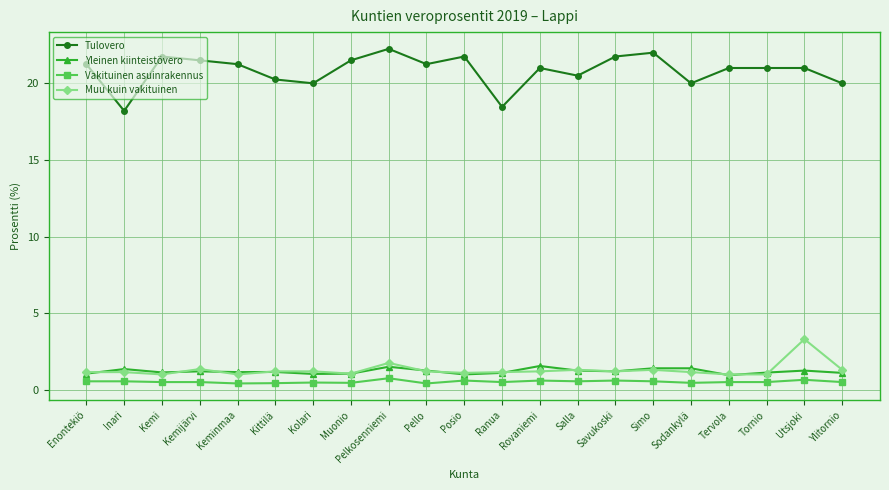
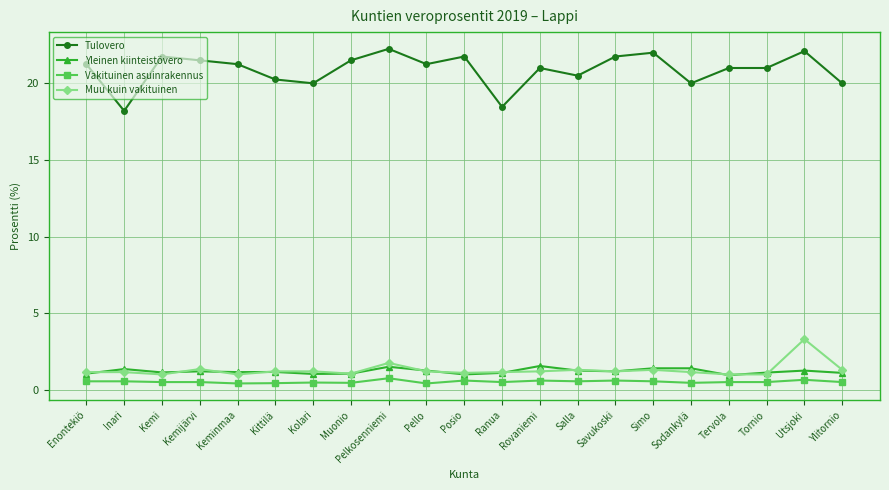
  {
    "Tulovero": {
      "Inari": 18.2,
      "Keminmaa": 21.3,
      "Kittilä": 20.3,
      "Kolari": 20.0,
      "Muonio": 21.5,
      "Pelkosenniemi": 22.3,
      "Pello": 21.3,
      "Posio": 21.8,
      "Ranua": 18.5,
      "Rovaniemi": 21.0,
      "Salla": 20.5,
      "Savukoski": 21.8,
      "Simo": 22.0,
      "Sodankylä": 20.0,
      "Tervola": 21.0,
      "Tornio": 21.0,
-     "Utsjoki": 21.0,
+     "Utsjoki": 22.1,
      "Ylitornio": 20.0
    },
    "Muu kuin vakituinen": {
      "Inari": 1.2,
      "Kolari": 1.2,
      "Pelkosenniemi": 1.8,
      "Rovaniemi": 1.2,
      "Sodankylä": 1.2,
      "Utsjoki": 3.3,
      "Ylitornio": 1.3
    }
  }
